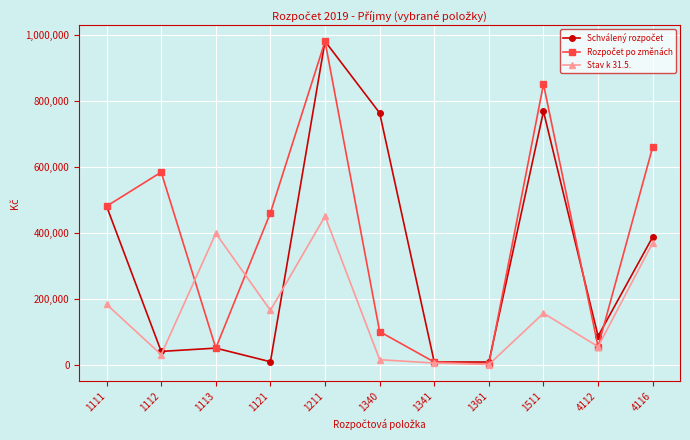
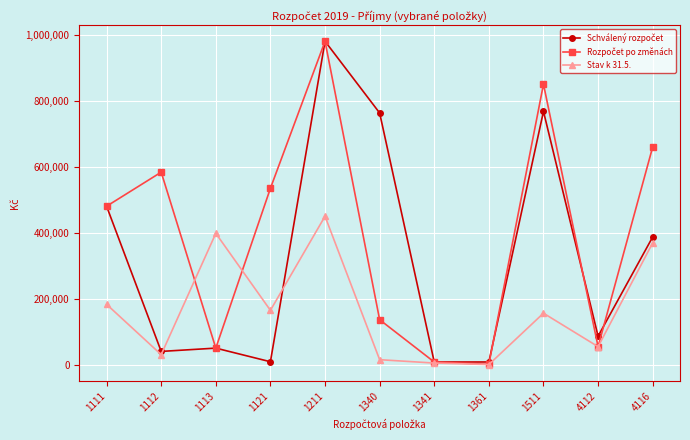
  {
    "Schválený rozpočet": {
      "1112": "40,000",
      "1121": "10,000",
      "1340": "760,000",
      "1511": "770,000",
      "4112": "90,000",
      "4116": "390,000"
    },
    "Rozpočet po změnách": {
      "1112": "580,000",
-     "1121": "460,000",
-     "1340": "100,000",
+     "1121": "530,000",
+     "1340": "140,000",
      "1511": "850,000",
      "4116": "660,000"
    },
    "Stav k 31.5.": {
      "1111": "180,000",
      "1112": "30,000",
      "1113": "400,000",
      "1121": "160,000",
      "1211": "450,000",
      "1340": "10,000",
      "1511": "160,000",
      "4116": "370,000"
    }
  }
